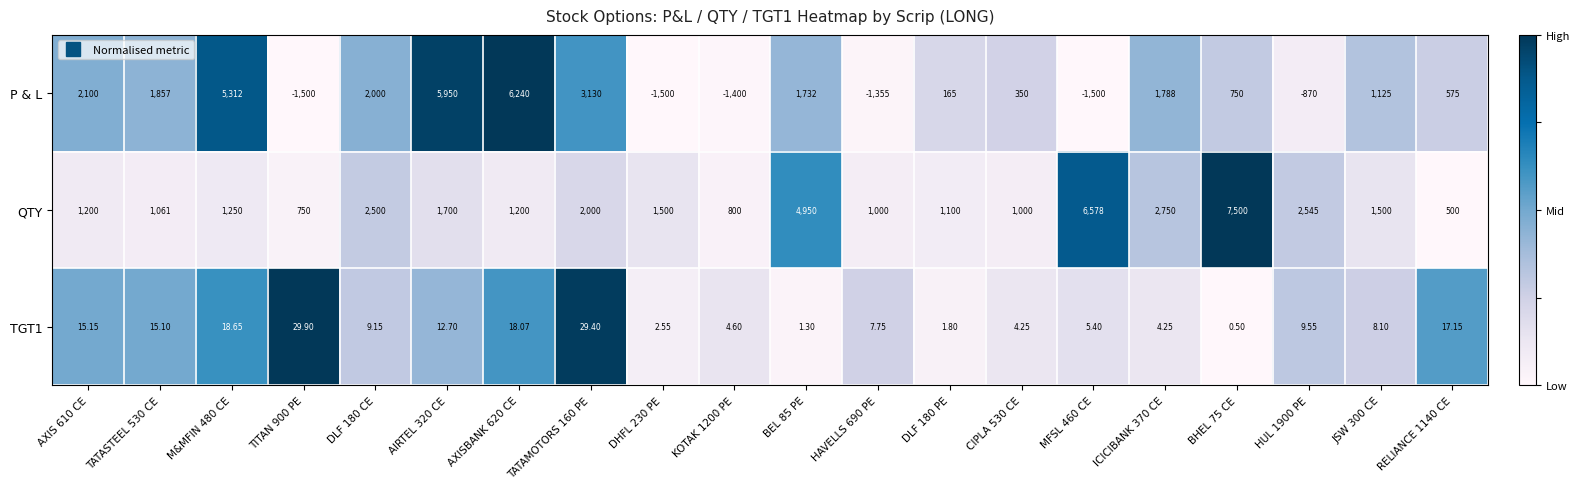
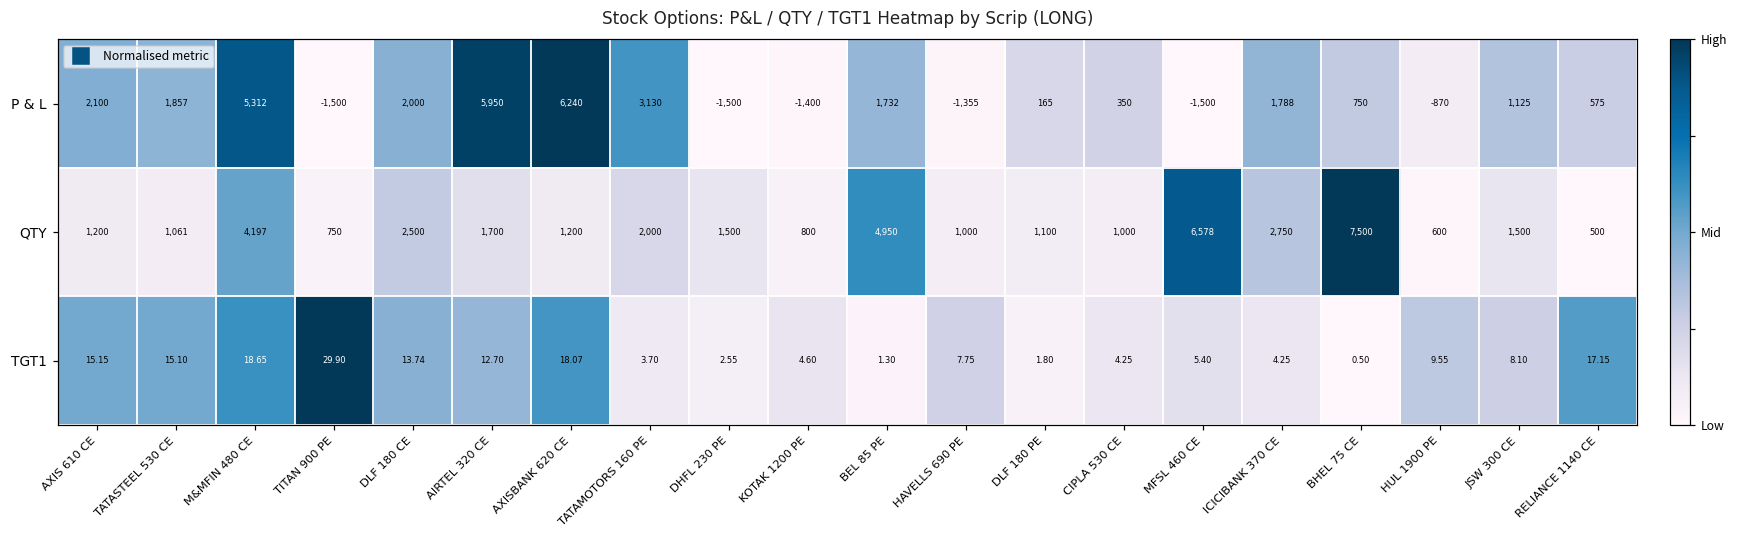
  {
    "P & L": {
      "AXIS 610 CE": "2,100",
      "TATASTEEL 530 CE": "1,857",
      "M&MFIN 480 CE": "5,312",
      "TITAN 900 PE": "-1,500",
      "DLF 180 CE": "2,000",
      "AIRTEL 320 CE": "5,950",
      "AXISBANK 620 CE": "6,240",
      "TATAMOTORS 160 PE": "3,130",
      "DHFL 230 PE": "-1,500",
      "KOTAK 1200 PE": "-1,400",
      "BEL 85 PE": "1,732",
      "HAVELLS 690 PE": "-1,355",
      "DLF 180 PE": "165",
      "CIPLA 530 CE": "350",
      "MFSL 460 CE": "-1,500",
      "ICICIBANK 370 CE": "1,788",
      "BHEL 75 CE": "750",
      "HUL 1900 PE": "-870",
      "JSW 300 CE": "1,125",
      "RELIANCE 1140 CE": "575"
    },
    "QTY": {
      "AXIS 610 CE": "1,200",
      "TATASTEEL 530 CE": "1,061",
-     "M&MFIN 480 CE": "1,250",
+     "M&MFIN 480 CE": "4,197",
      "TITAN 900 PE": "750",
      "DLF 180 CE": "2,500",
      "AIRTEL 320 CE": "1,700",
      "AXISBANK 620 CE": "1,200",
      "TATAMOTORS 160 PE": "2,000",
      "DHFL 230 PE": "1,500",
      "KOTAK 1200 PE": "800",
      "BEL 85 PE": "4,950",
      "HAVELLS 690 PE": "1,000",
      "DLF 180 PE": "1,100",
      "CIPLA 530 CE": "1,000",
      "MFSL 460 CE": "6,578",
      "ICICIBANK 370 CE": "2,750",
      "BHEL 75 CE": "7,500",
-     "HUL 1900 PE": "2,545",
+     "HUL 1900 PE": "600",
      "JSW 300 CE": "1,500",
      "RELIANCE 1140 CE": "500"
    },
    "TGT1": {
      "AXIS 610 CE": "15.15",
      "TATASTEEL 530 CE": "15.10",
      "M&MFIN 480 CE": "18.65",
      "TITAN 900 PE": "29.90",
-     "DLF 180 CE": "9.15",
+     "DLF 180 CE": "13.74",
      "AIRTEL 320 CE": "12.70",
      "AXISBANK 620 CE": "18.07",
-     "TATAMOTORS 160 PE": "29.40",
+     "TATAMOTORS 160 PE": "3.70",
      "DHFL 230 PE": "2.55",
      "KOTAK 1200 PE": "4.60",
      "BEL 85 PE": "1.30",
      "HAVELLS 690 PE": "7.75",
      "DLF 180 PE": "1.80",
      "CIPLA 530 CE": "4.25",
      "MFSL 460 CE": "5.40",
      "ICICIBANK 370 CE": "4.25",
      "BHEL 75 CE": "0.50",
      "HUL 1900 PE": "9.55",
      "JSW 300 CE": "8.10",
      "RELIANCE 1140 CE": "17.15"
    }
  }
